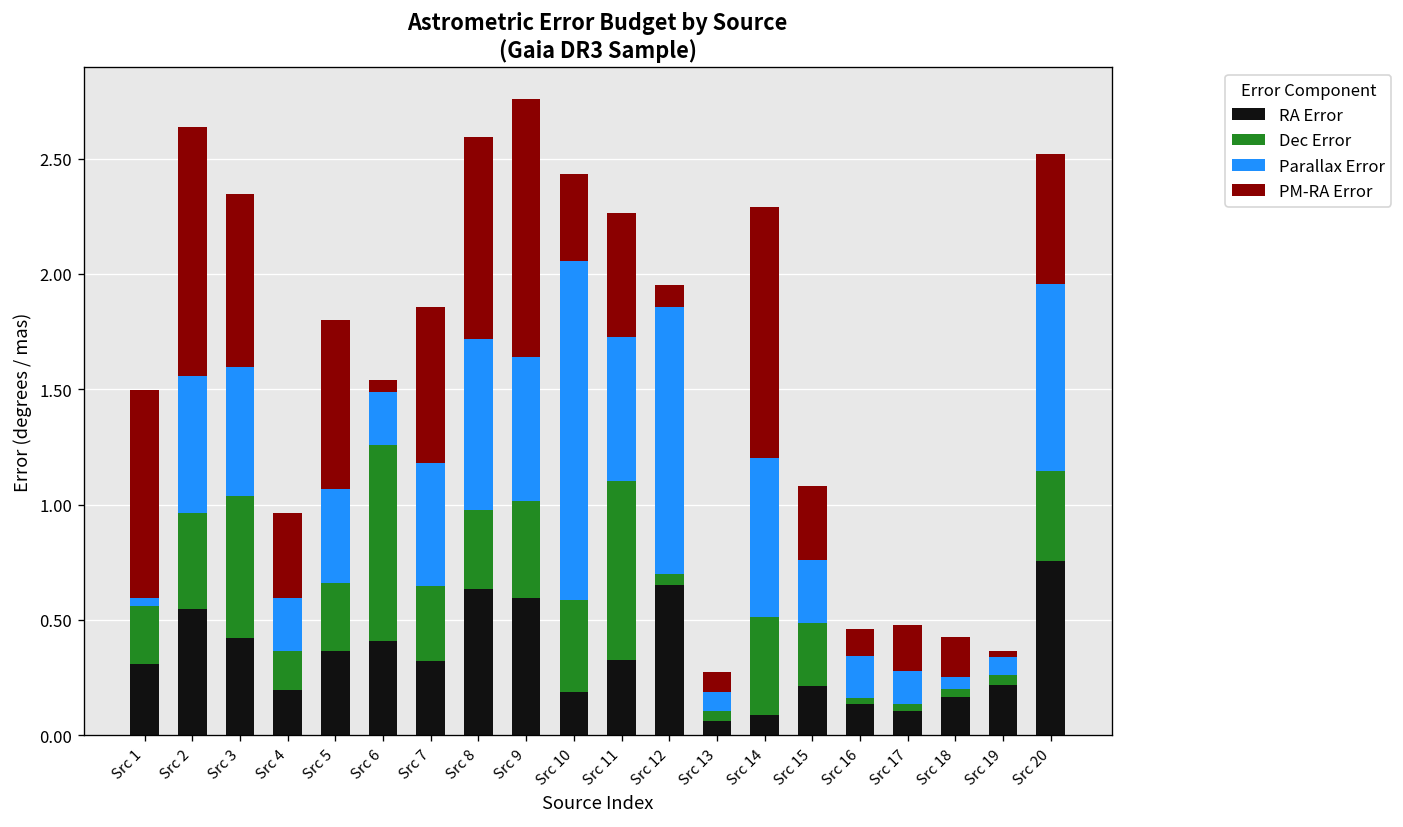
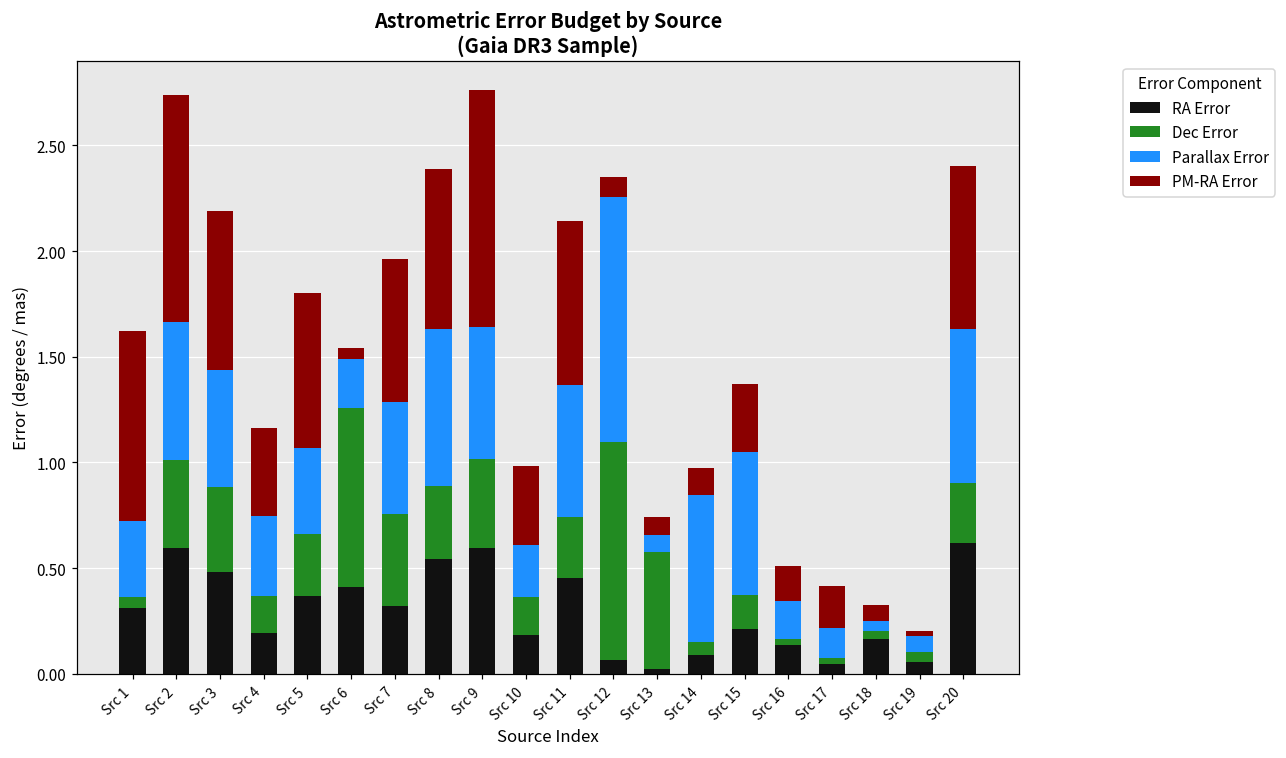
  {
    "RA Error": {
      "Src 1": 0.31,
-     "Src 2": 0.55,
-     "Src 3": 0.42,
+     "Src 2": 0.60,
+     "Src 3": 0.48,
      "Src 4": 0.19,
      "Src 5": 0.37,
      "Src 6": 0.41,
      "Src 7": 0.32,
-     "Src 8": 0.63,
+     "Src 8": 0.54,
      "Src 9": 0.59,
      "Src 10": 0.19,
-     "Src 11": 0.33,
-     "Src 12": 0.65,
-     "Src 13": 0.06,
+     "Src 11": 0.45,
+     "Src 12": 0.06,
+     "Src 13": 0.02,
      "Src 14": 0.09,
      "Src 15": 0.21,
      "Src 16": 0.14,
-     "Src 17": 0.11,
+     "Src 17": 0.05,
      "Src 18": 0.17,
-     "Src 19": 0.22,
-     "Src 20": 0.76
+     "Src 19": 0.06,
+     "Src 20": 0.62
    },
    "Dec Error": {
-     "Src 1": 0.25,
+     "Src 1": 0.05,
      "Src 2": 0.41,
-     "Src 3": 0.62,
+     "Src 3": 0.40,
      "Src 4": 0.17,
      "Src 5": 0.29,
      "Src 6": 0.85,
-     "Src 7": 0.33,
+     "Src 7": 0.43,
      "Src 8": 0.35,
      "Src 9": 0.42,
-     "Src 10": 0.40,
-     "Src 11": 0.78,
-     "Src 12": 0.05,
-     "Src 13": 0.04,
-     "Src 14": 0.42,
-     "Src 15": 0.27,
+     "Src 10": 0.18,
+     "Src 11": 0.29,
+     "Src 12": 1.03,
+     "Src 13": 0.56,
+     "Src 14": 0.07,
+     "Src 15": 0.16,
      "Src 16": 0.03,
      "Src 17": 0.03,
      "Src 18": 0.04,
      "Src 19": 0.04,
-     "Src 20": 0.39
+     "Src 20": 0.28
    },
    "Parallax Error": {
-     "Src 1": 0.04,
-     "Src 2": 0.60,
+     "Src 1": 0.36,
+     "Src 2": 0.65,
      "Src 3": 0.56,
-     "Src 4": 0.23,
+     "Src 4": 0.38,
      "Src 5": 0.41,
      "Src 6": 0.23,
      "Src 7": 0.53,
      "Src 8": 0.74,
      "Src 9": 0.62,
-     "Src 10": 1.47,
+     "Src 10": 0.24,
      "Src 11": 0.62,
      "Src 12": 1.16,
      "Src 13": 0.08,
      "Src 14": 0.69,
-     "Src 15": 0.27,
+     "Src 15": 0.68,
      "Src 16": 0.18,
      "Src 17": 0.14,
      "Src 18": 0.05,
      "Src 19": 0.08,
-     "Src 20": 0.81
+     "Src 20": 0.73
    },
    "PM-RA Error": {
      "Src 1": 0.90,
      "Src 2": 1.08,
      "Src 3": 0.75,
-     "Src 4": 0.37,
+     "Src 4": 0.42,
      "Src 5": 0.73,
      "Src 6": 0.05,
      "Src 7": 0.68,
-     "Src 8": 0.88,
+     "Src 8": 0.76,
      "Src 9": 1.12,
      "Src 10": 0.38,
-     "Src 11": 0.54,
+     "Src 11": 0.78,
      "Src 12": 0.10,
      "Src 13": 0.09,
-     "Src 14": 1.09,
+     "Src 14": 0.13,
      "Src 15": 0.32,
-     "Src 16": 0.12,
+     "Src 16": 0.17,
      "Src 17": 0.20,
-     "Src 18": 0.18,
+     "Src 18": 0.07,
      "Src 19": 0.03,
-     "Src 20": 0.56
+     "Src 20": 0.77
    }
  }
